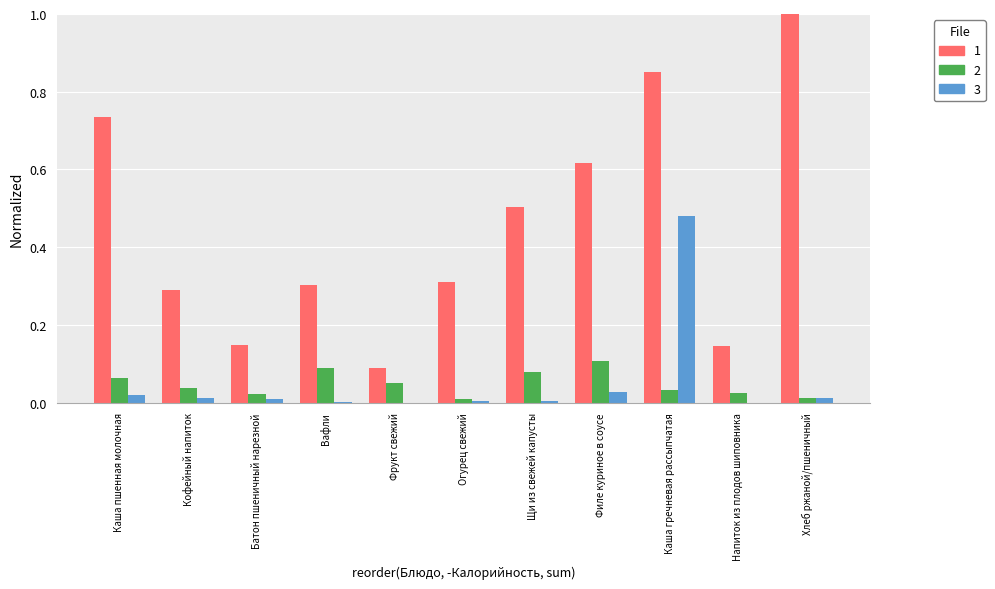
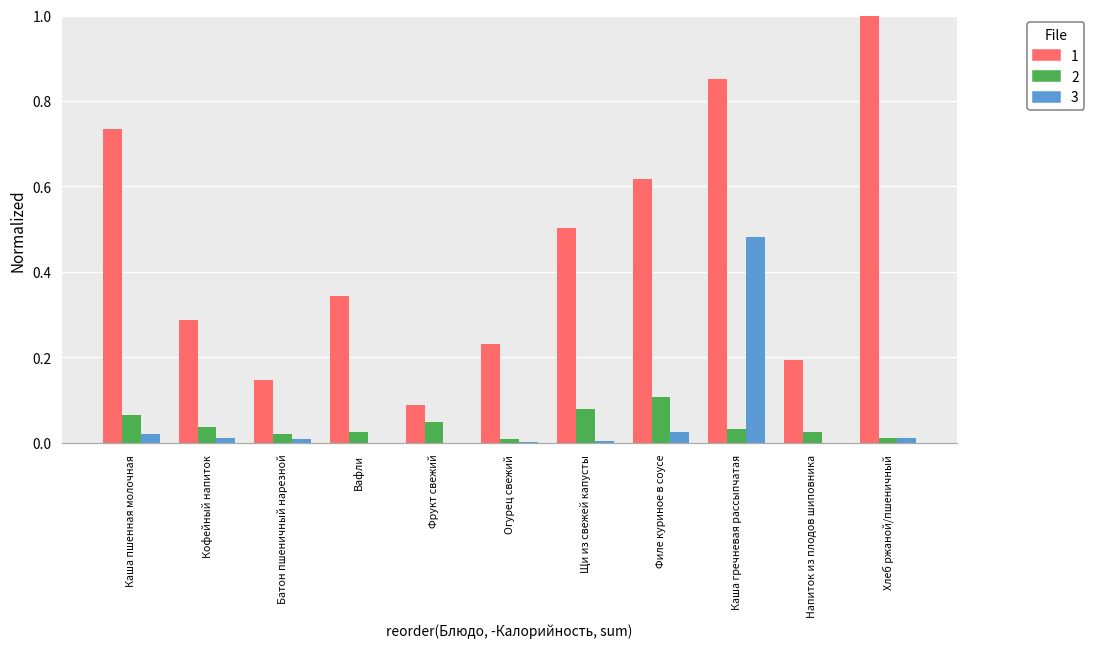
  {
    "1": {
      "Каша пшенная молочная": 0.74,
      "Кофейный напиток": 0.29,
      "Батон пшеничный нарезной": 0.15,
-     "Вафли": 0.30,
+     "Вафли": 0.34,
      "Фрукт свежий": 0.09,
-     "Огурец свежий": 0.31,
+     "Огурец свежий": 0.23,
      "Щи из свежей капусты": 0.50,
      "Филе куриное в соусе": 0.62,
      "Каша гречневая рассыпчатая": 0.85,
-     "Напиток из плодов шиповника": 0.14,
+     "Напиток из плодов шиповника": 0.19,
      "Хлеб ржаной/пшеничный": 1.00
    },
    "2": {
      "Каша пшенная молочная": 0.06,
      "Кофейный напиток": 0.04,
      "Батон пшеничный нарезной": 0.02,
-     "Вафли": 0.09,
+     "Вафли": 0.02,
      "Фрукт свежий": 0.05,
      "Огурец свежий": 0.01,
      "Щи из свежей капусты": 0.08,
      "Филе куриное в соусе": 0.11,
      "Каша гречневая рассыпчатая": 0.03,
      "Напиток из плодов шиповника": 0.03,
      "Хлеб ржаной/пшеничный": 0.01
    },
    "3": {
      "Каша пшенная молочная": 0.02,
      "Кофейный напиток": 0.01,
      "Батон пшеничный нарезной": 0.01,
      "Филе куриное в соусе": 0.03,
      "Каша гречневая рассыпчатая": 0.48,
      "Напиток из плодов шиповника": 0.00,
      "Хлеб ржаной/пшеничный": 0.01
    }
  }
